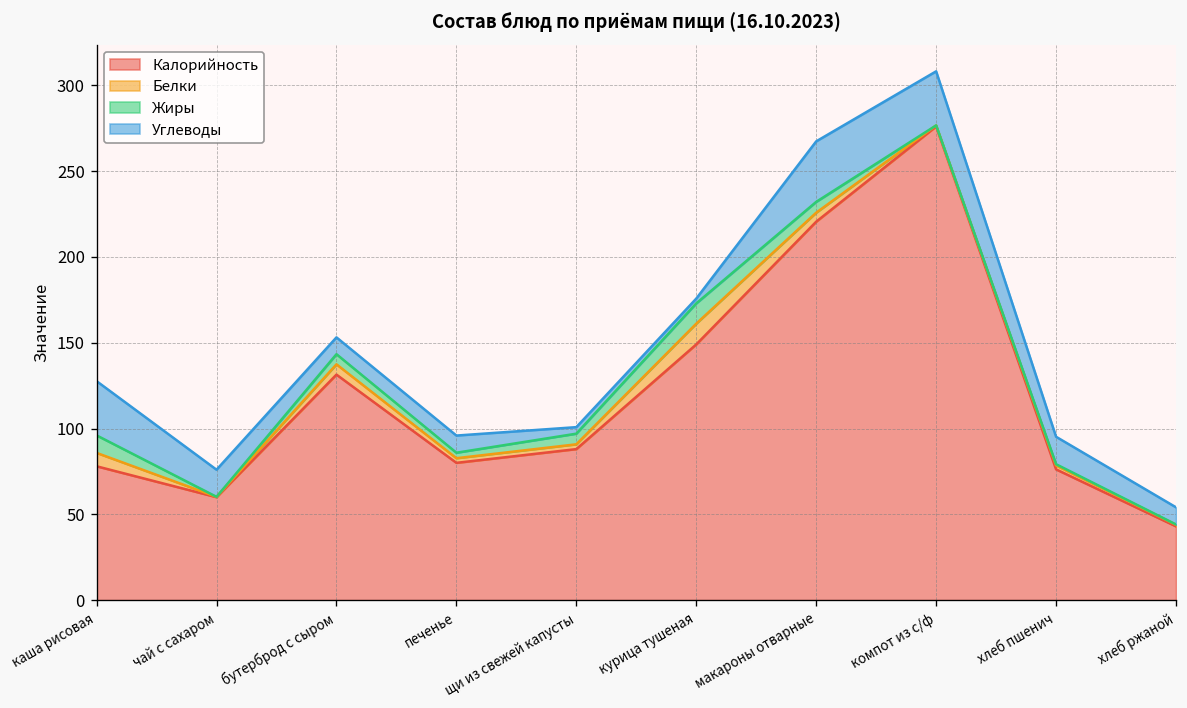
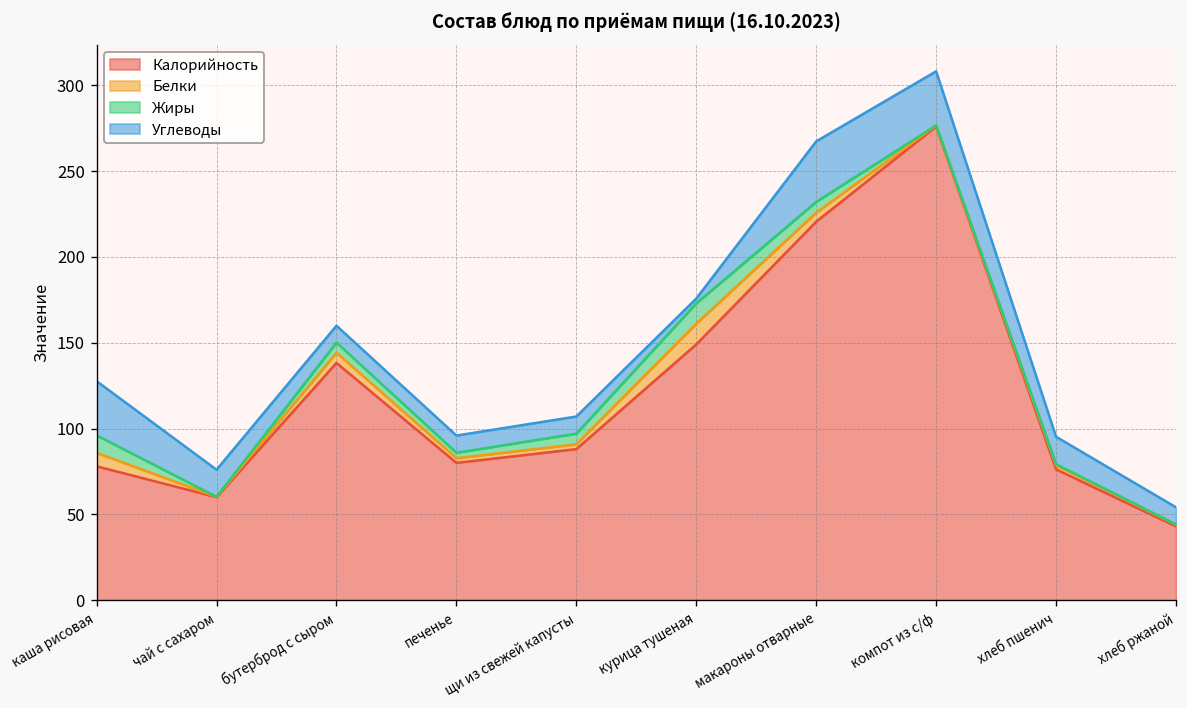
  {
    "Калорийность": {
      "каша рисовая": 78,
-     "бутерброд с сыром": 131,
+     "бутерброд с сыром": 138,
      "печенье": 80,
      "щи из свежей капусты": 88,
      "курица тушеная": 149,
      "макароны отварные": 221,
      "хлеб пшенич": 76
    },
    "Белки": {
      "каша рисовая": 8,
      "бутерброд с сыром": 6,
      "печенье": 3,
      "щи из свежей капусты": 3,
      "курица тушеная": 12,
      "макароны отварные": 5
    },
    "Жиры": {
      "каша рисовая": 10,
      "бутерброд с сыром": 6,
      "печенье": 3,
      "щи из свежей капусты": 6,
      "курица тушеная": 12,
      "макароны отварные": 6
    },
    "Углеводы": {
      "каша рисовая": 32,
      "чай с сахаром": 16,
      "бутерброд с сыром": 10,
      "печенье": 10,
-     "щи из свежей капусты": 4,
+     "щи из свежей капусты": 10,
      "курица тушеная": 3,
      "макароны отварные": 35,
      "компот из с/ф": 32,
      "хлеб пшенич": 16,
      "хлеб ржаной": 10
    }
  }
